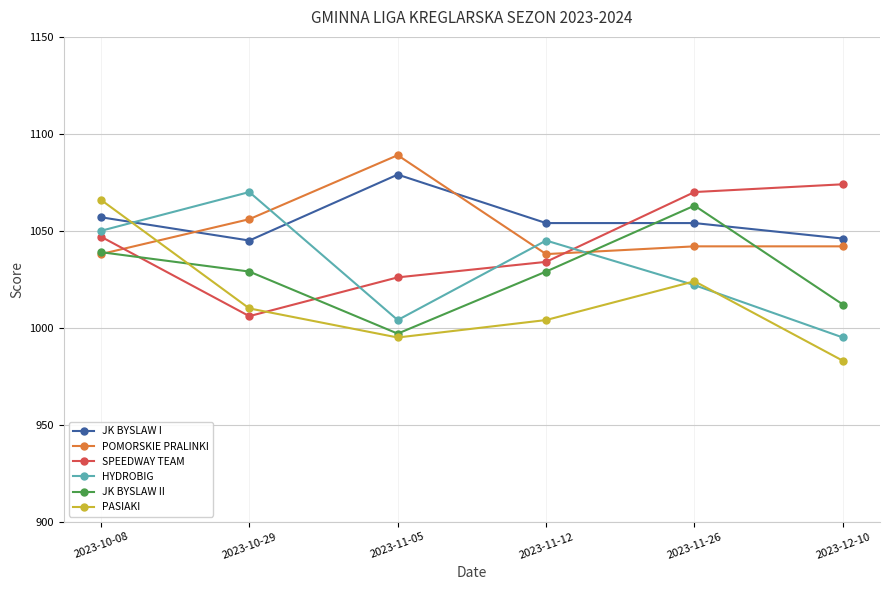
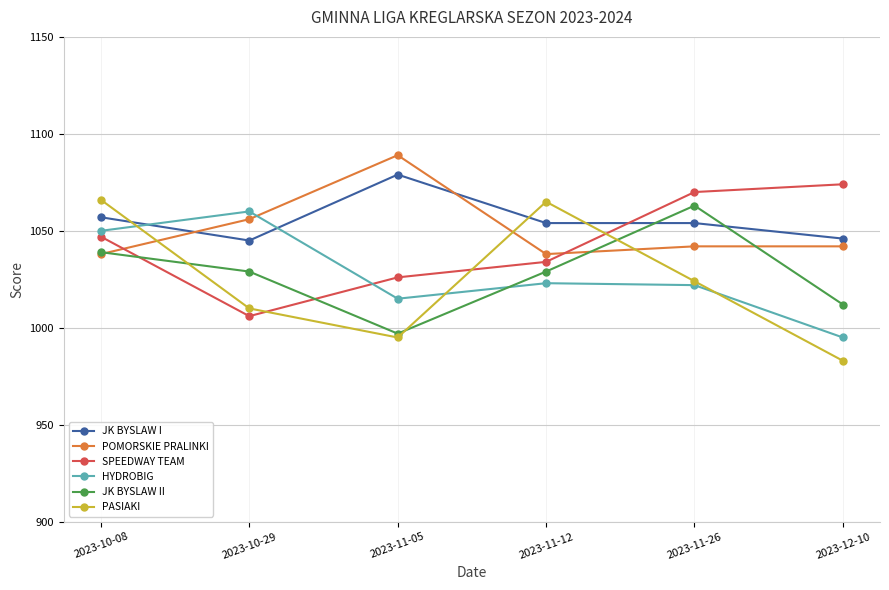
  {
    "JK BYSLAW I": {
      "2023-10-08": 1057,
      "2023-10-29": 1045,
      "2023-11-05": 1079,
      "2023-11-12": 1054,
      "2023-11-26": 1054,
      "2023-12-10": 1046
    },
    "HYDROBIG": {
      "2023-10-08": 1050,
-     "2023-10-29": 1070,
-     "2023-11-05": 1004,
-     "2023-11-12": 1045,
+     "2023-10-29": 1060,
+     "2023-11-05": 1015,
+     "2023-11-12": 1023,
      "2023-11-26": 1022,
      "2023-12-10": 995
    },
    "JK BYSLAW II": {
      "2023-10-29": 1029,
      "2023-11-05": 997,
      "2023-11-12": 1029,
      "2023-11-26": 1063,
      "2023-12-10": 1012
    },
    "PASIAKI": {
      "2023-10-08": 1066,
      "2023-10-29": 1010,
      "2023-11-05": 995,
-     "2023-11-12": 1004,
+     "2023-11-12": 1065,
      "2023-11-26": 1024,
      "2023-12-10": 983
    }
  }
